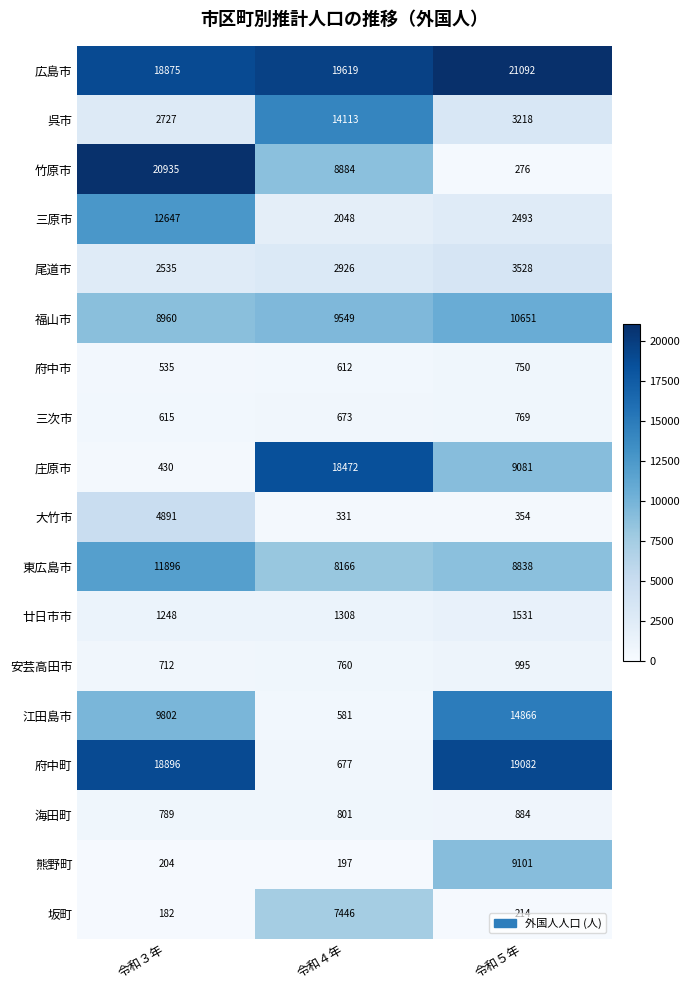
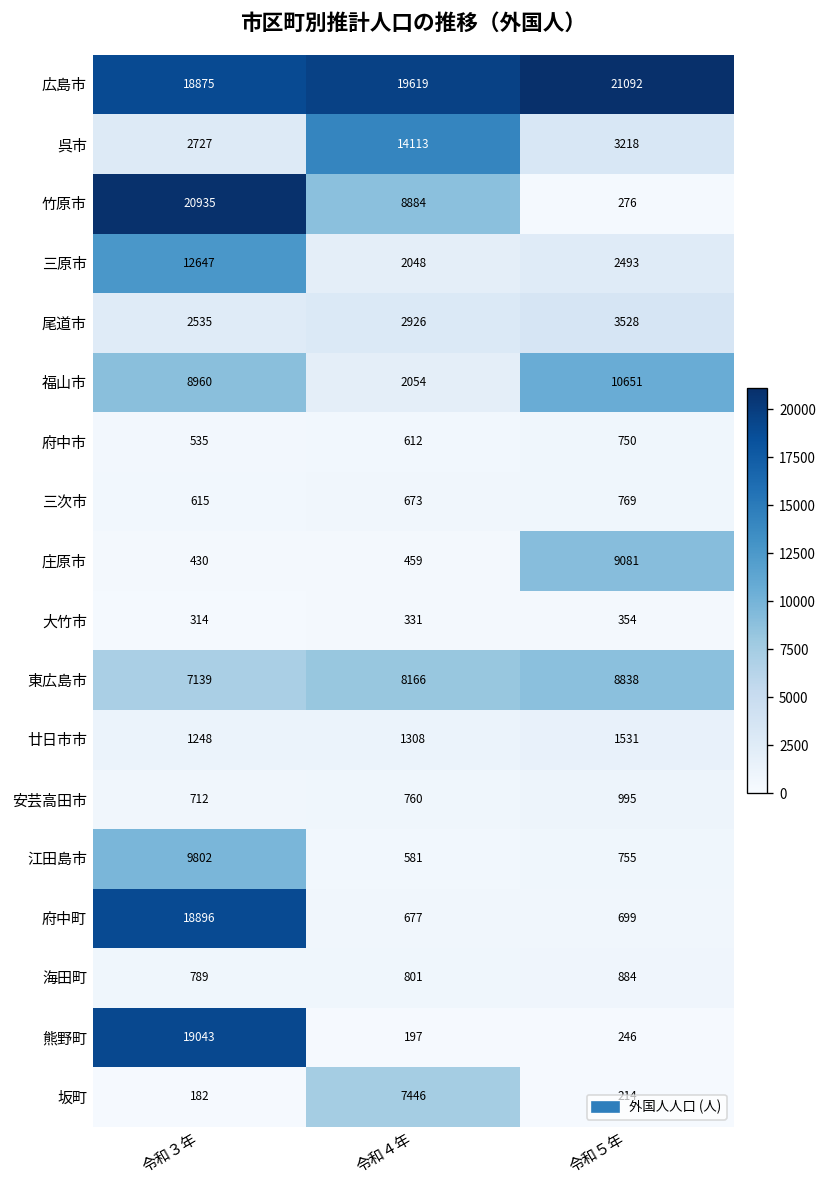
  {
    "広島市": {
      "令和３年": 18875,
      "令和４年": 19619,
      "令和５年": 21092
    },
    "呉市": {
      "令和３年": 2727,
      "令和４年": 14113,
      "令和５年": 3218
    },
    "竹原市": {
      "令和３年": 20935,
      "令和４年": 8884,
      "令和５年": 276
    },
    "三原市": {
      "令和３年": 12647,
      "令和４年": 2048,
      "令和５年": 2493
    },
    "尾道市": {
      "令和３年": 2535,
      "令和４年": 2926,
      "令和５年": 3528
    },
    "福山市": {
      "令和３年": 8960,
-     "令和４年": 9549,
+     "令和４年": 2054,
      "令和５年": 10651
    },
    "府中市": {
      "令和３年": 535,
      "令和４年": 612,
      "令和５年": 750
    },
    "三次市": {
      "令和３年": 615,
      "令和４年": 673,
      "令和５年": 769
    },
    "庄原市": {
      "令和３年": 430,
-     "令和４年": 18472,
+     "令和４年": 459,
      "令和５年": 9081
    },
    "大竹市": {
-     "令和３年": 4891,
+     "令和３年": 314,
      "令和４年": 331,
      "令和５年": 354
    },
    "東広島市": {
-     "令和３年": 11896,
+     "令和３年": 7139,
      "令和４年": 8166,
      "令和５年": 8838
    },
    "廿日市市": {
      "令和３年": 1248,
      "令和４年": 1308,
      "令和５年": 1531
    },
    "安芸高田市": {
      "令和３年": 712,
      "令和４年": 760,
      "令和５年": 995
    },
    "江田島市": {
      "令和３年": 9802,
      "令和４年": 581,
-     "令和５年": 14866
+     "令和５年": 755
    },
    "府中町": {
      "令和３年": 18896,
      "令和４年": 677,
-     "令和５年": 19082
+     "令和５年": 699
    },
    "海田町": {
      "令和３年": 789,
      "令和４年": 801,
      "令和５年": 884
    },
    "熊野町": {
-     "令和３年": 204,
+     "令和３年": 19043,
      "令和４年": 197,
-     "令和５年": 9101
+     "令和５年": 246
    },
    "坂町": {
      "令和３年": 182,
      "令和４年": 7446
    }
  }
